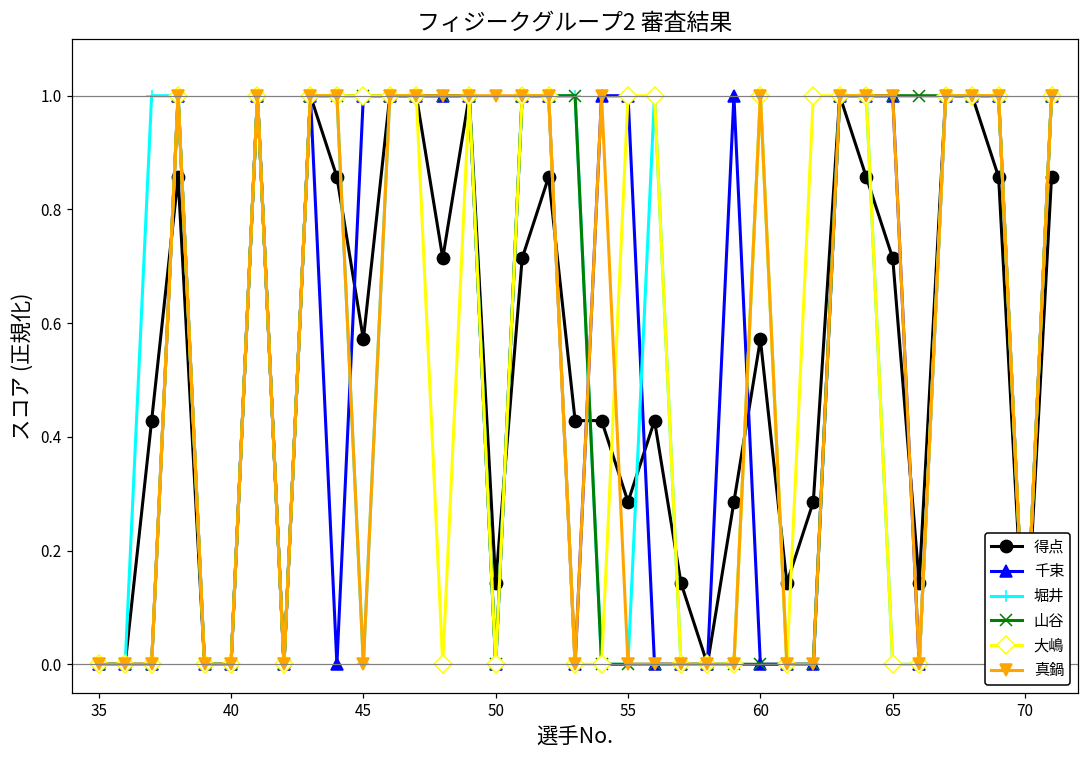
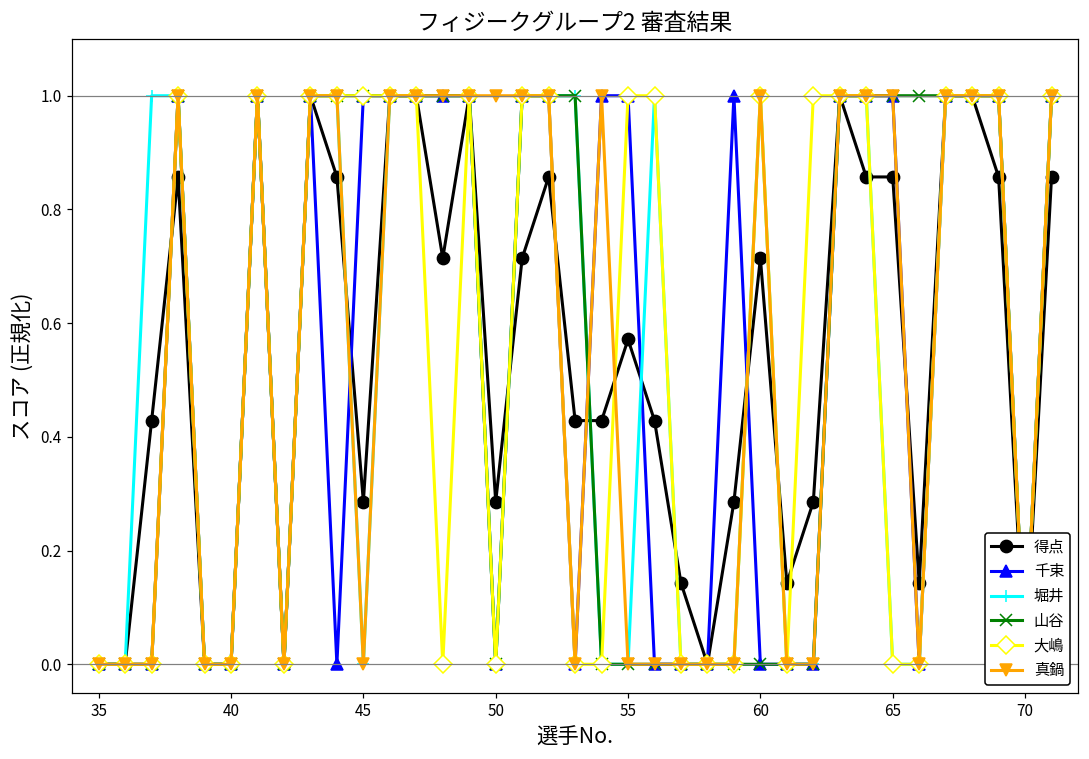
  {
    "得点": {
-     "45": 0.57,
-     "50": 0.14,
-     "55": 0.29,
-     "60": 0.57,
-     "65": 0.71
+     "45": 0.29,
+     "50": 0.29,
+     "55": 0.57,
+     "60": 0.71,
+     "65": 0.86
    },
    "真鍋": {
      "50": 1.00
    }
  }
